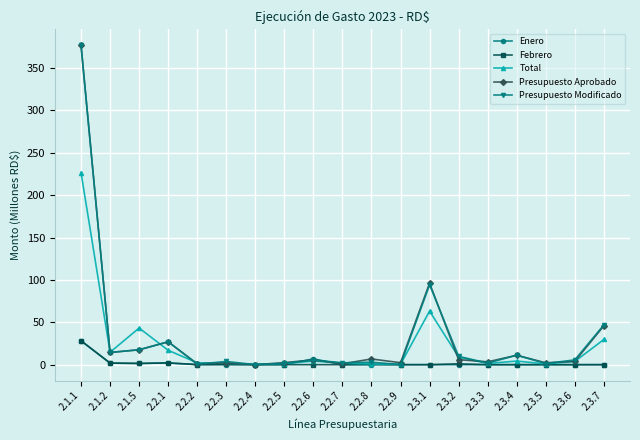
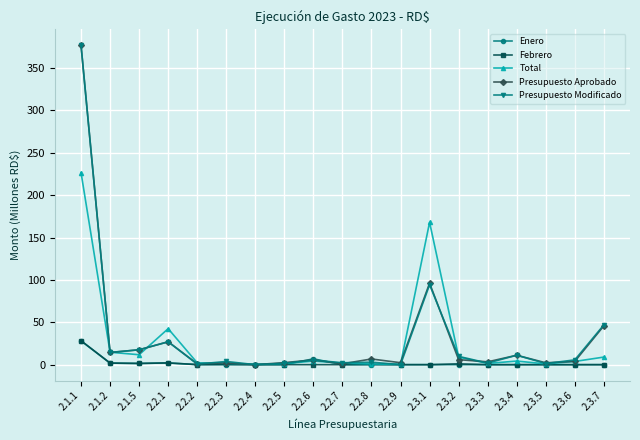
  {
    "Total": {
      "2.1.1": 230,
-     "2.1.5": 40,
-     "2.2.1": 20,
-     "2.3.1": 60,
+     "2.1.5": 10,
+     "2.2.1": 40,
+     "2.3.1": 170,
      "2.3.4": 0,
-     "2.3.7": 30
+     "2.3.7": 10
    }
  }
